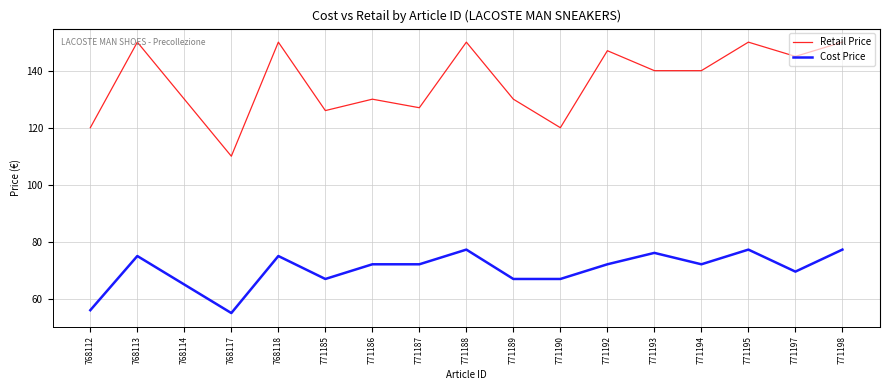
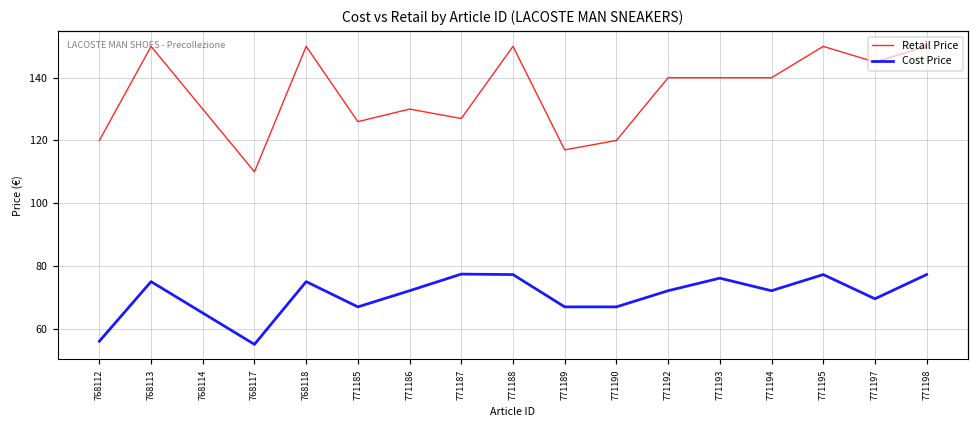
  {
    "Retail Price": {
      "768112": 120,
      "768113": 150,
      "768114": 130,
      "768117": 110,
      "768118": 150,
      "771185": 126,
      "771186": 130,
      "771187": 127,
      "771188": 150,
-     "771189": 130,
+     "771189": 117,
      "771190": 120,
-     "771192": 147,
+     "771192": 140,
      "771193": 140,
      "771194": 140,
      "771195": 150
    },
    "Cost Price": {
      "768112": 56,
      "768113": 75,
      "768114": 65,
      "768117": 55,
      "768118": 75,
      "771185": 67,
      "771186": 72,
-     "771187": 72,
+     "771187": 77,
      "771188": 77,
      "771189": 67,
      "771190": 67,
      "771192": 72,
      "771193": 76,
      "771194": 72,
      "771195": 77,
      "771197": 70,
      "771198": 77
    }
  }
